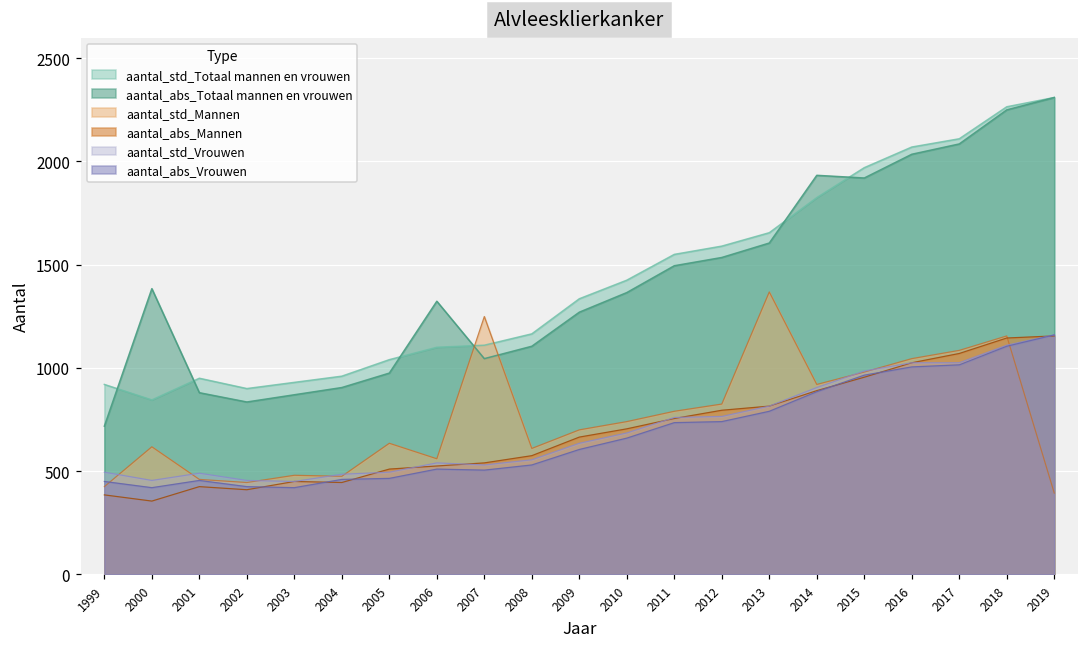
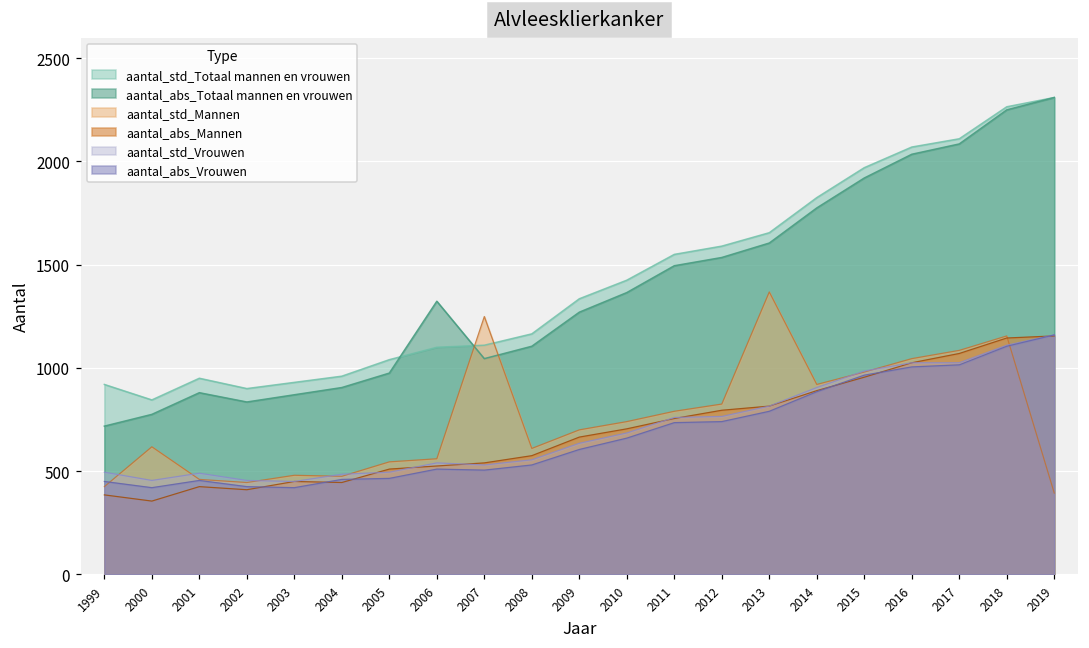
  {
    "aantal_abs_Totaal mannen en vrouwen": {
      "1999": 720,
-     "2000": 1380,
+     "2000": 780,
      "2001": 880,
      "2002": 840,
      "2003": 870,
      "2004": 910,
      "2005": 980,
      "2006": 1320,
      "2007": 1050,
      "2008": 1110,
      "2009": 1270,
      "2010": 1370,
      "2011": 1500,
      "2012": 1540,
      "2013": 1610,
-     "2014": 1930,
+     "2014": 1780,
      "2015": 1920,
      "2016": 2040,
      "2017": 2090,
      "2018": 2250
    },
    "aantal_std_Mannen": {
      "1999": 430,
      "2000": 620,
      "2003": 480,
-     "2005": 640,
+     "2005": 550,
      "2006": 560,
      "2007": 1250,
      "2008": 610,
      "2009": 700,
      "2010": 740,
      "2011": 790,
      "2012": 830,
      "2013": 1370,
      "2014": 920,
      "2016": 1050,
      "2017": 1090,
      "2019": 390
    },
    "aantal_abs_Mannen": {
      "1999": 390,
      "2000": 360,
      "2001": 430,
      "2002": 410,
      "2004": 450,
      "2005": 510,
      "2006": 530,
      "2008": 580,
      "2009": 670,
      "2010": 710,
      "2012": 800,
      "2017": 1070
    }
  }
